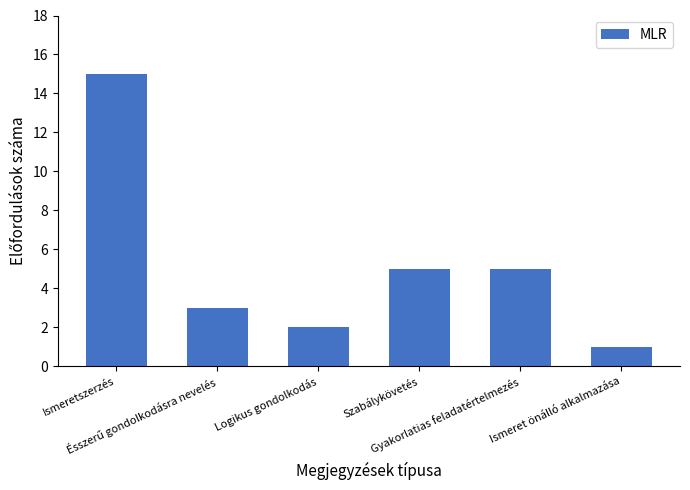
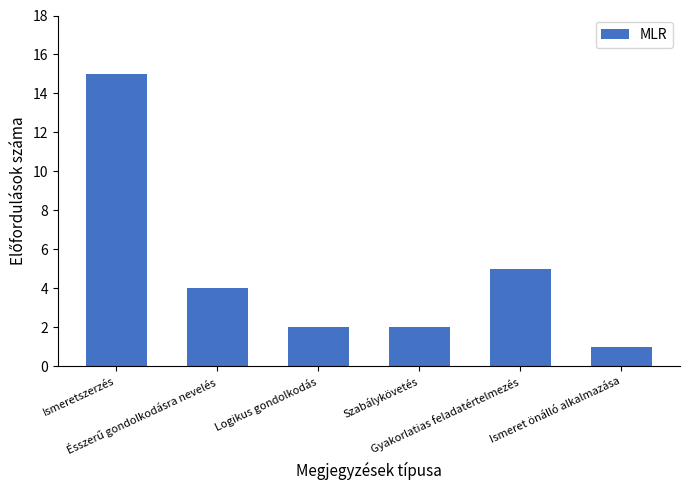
  {
    "Ismeretszerzés": 15,
-   "Ésszerű gondolkodásra nevelés": 3,
+   "Ésszerű gondolkodásra nevelés": 4,
    "Logikus gondolkodás": 2,
-   "Szabálykövetés": 5,
+   "Szabálykövetés": 2,
    "Gyakorlatias feladatértelmezés": 5,
    "Ismeret önálló alkalmazása": 1
  }
